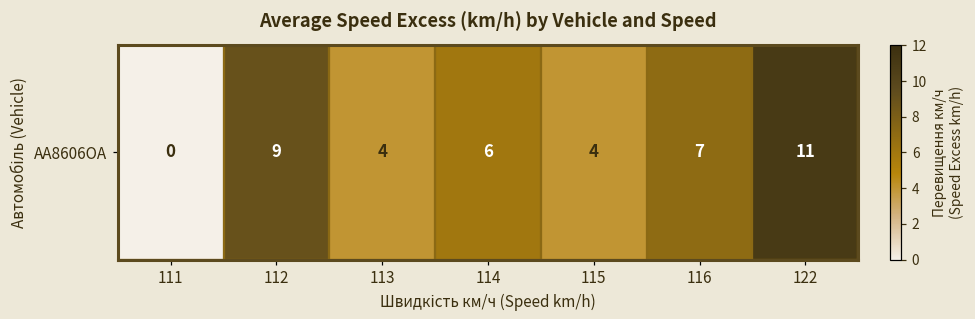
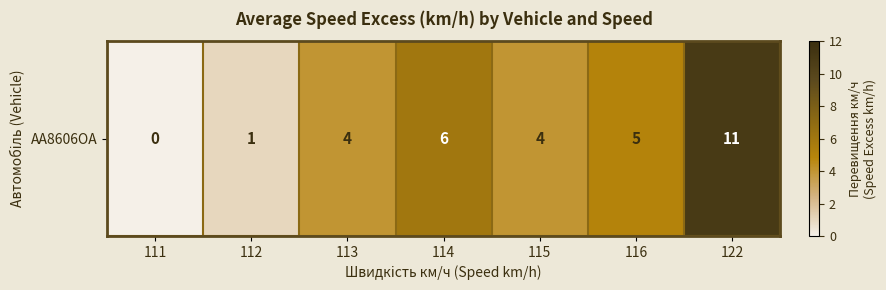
  {
    "AA8606OA": {
      "111": 0,
-     "112": 9,
+     "112": 1,
      "113": 4,
      "114": 6,
      "115": 4,
-     "116": 7,
+     "116": 5,
      "122": 11
    }
  }
